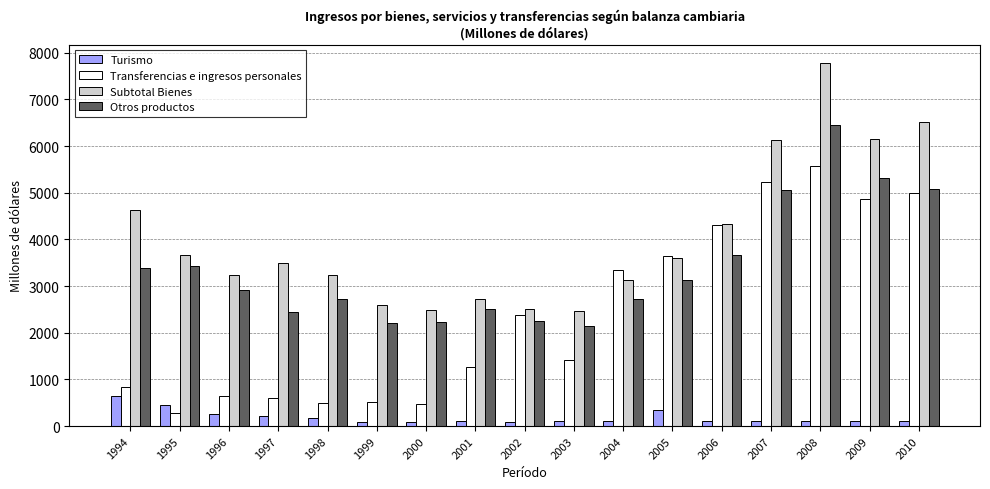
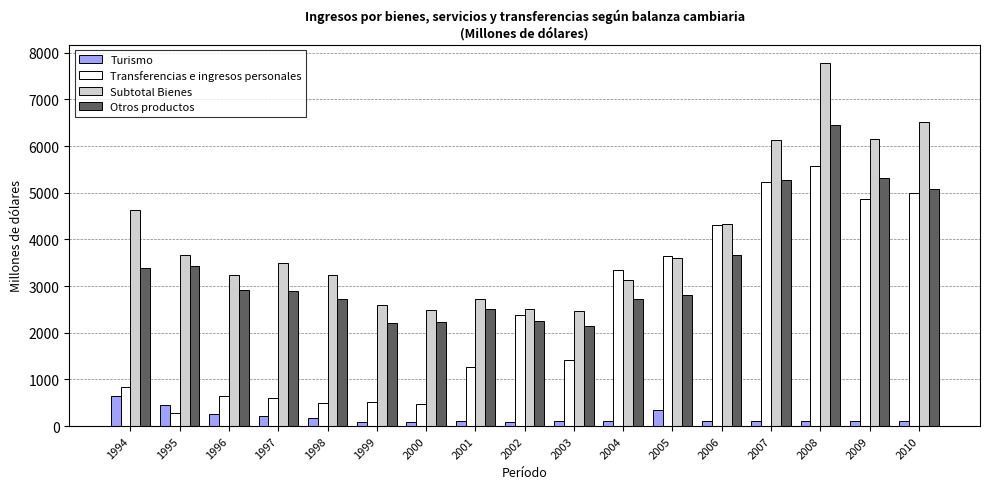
  {
    "Turismo": {
      "1994": 600,
      "1995": 400,
      "1996": 300,
      "1997": 200,
      "1998": 200,
      "1999": 100,
      "2000": 100,
      "2001": 100,
      "2002": 100,
      "2003": 100,
      "2004": 100,
      "2005": 300,
      "2006": 100,
      "2007": 100,
      "2008": 100,
      "2009": 100,
      "2010": 100
    },
    "Transferencias e ingresos personales": {
      "1994": 800,
      "1995": 300,
      "1996": 600,
      "1997": 600,
      "1998": 500,
      "1999": 500,
      "2000": 500,
      "2001": 1300,
      "2002": 2400,
      "2003": 1400,
      "2004": 3400,
      "2005": 3600,
      "2006": 4300,
      "2007": 5200,
      "2008": 5600,
      "2009": 4900,
      "2010": 5000
    },
    "Subtotal Bienes": {
      "1994": 4600,
      "1995": 3700,
      "1996": 3200,
      "1997": 3500,
      "1998": 3200,
      "1999": 2600,
      "2000": 2500,
      "2001": 2700,
      "2002": 2500,
      "2003": 2500,
      "2004": 3100,
      "2005": 3600,
      "2006": 4300,
      "2007": 6100,
      "2008": 7800,
      "2009": 6100,
      "2010": 6500
    },
    "Otros productos": {
      "1994": 3400,
      "1995": 3400,
      "1996": 2900,
-     "1997": 2400,
+     "1997": 2900,
      "1998": 2700,
      "1999": 2200,
      "2000": 2200,
      "2001": 2500,
      "2002": 2300,
      "2003": 2200,
      "2004": 2700,
-     "2005": 3100,
+     "2005": 2800,
      "2006": 3700,
-     "2007": 5100,
+     "2007": 5300,
      "2008": 6500,
      "2009": 5300,
      "2010": 5100
    }
  }
